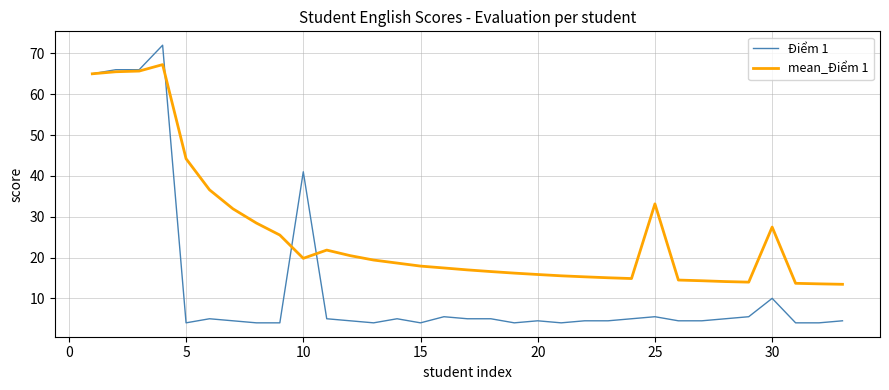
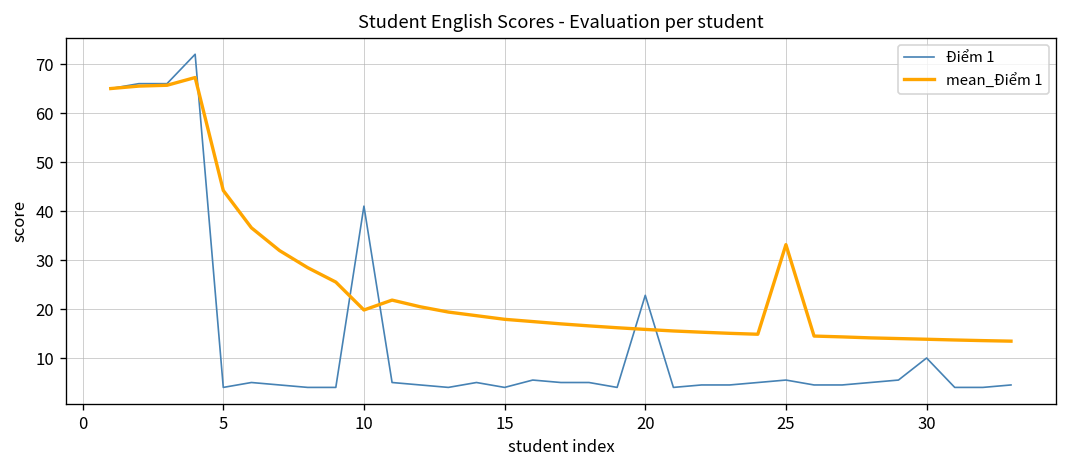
  {
    "Điểm 1": {
      "5": 4,
      "10": 41,
      "15": 4,
-     "20": 5,
+     "20": 23,
      "25": 6,
      "30": 10
    },
    "mean_Điểm 1": {
      "5": 44,
      "10": 20,
      "15": 18,
      "20": 16,
      "25": 33,
-     "30": 27
+     "30": 14
    }
  }
